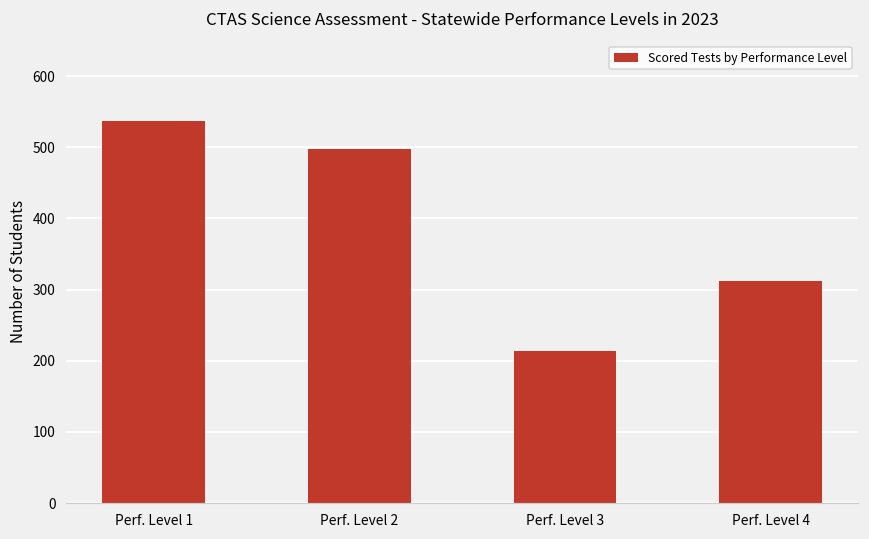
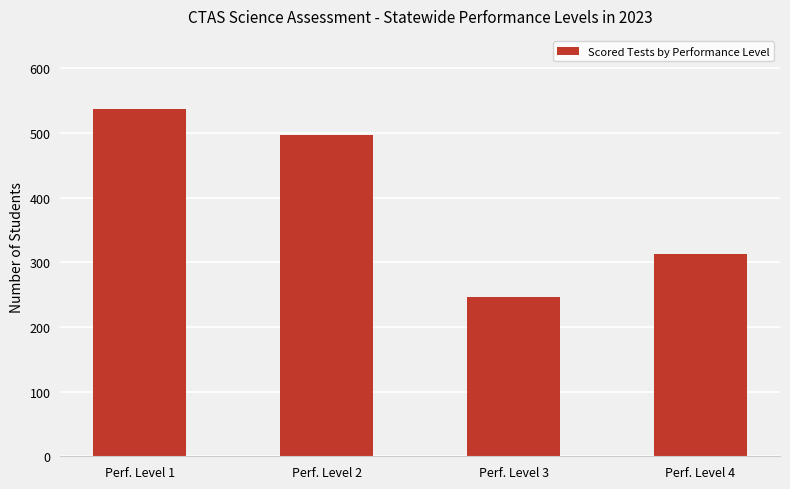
  {
    "Perf. Level 1": 540,
    "Perf. Level 2": 500,
-   "Perf. Level 3": 210,
+   "Perf. Level 3": 250,
    "Perf. Level 4": 310
  }
